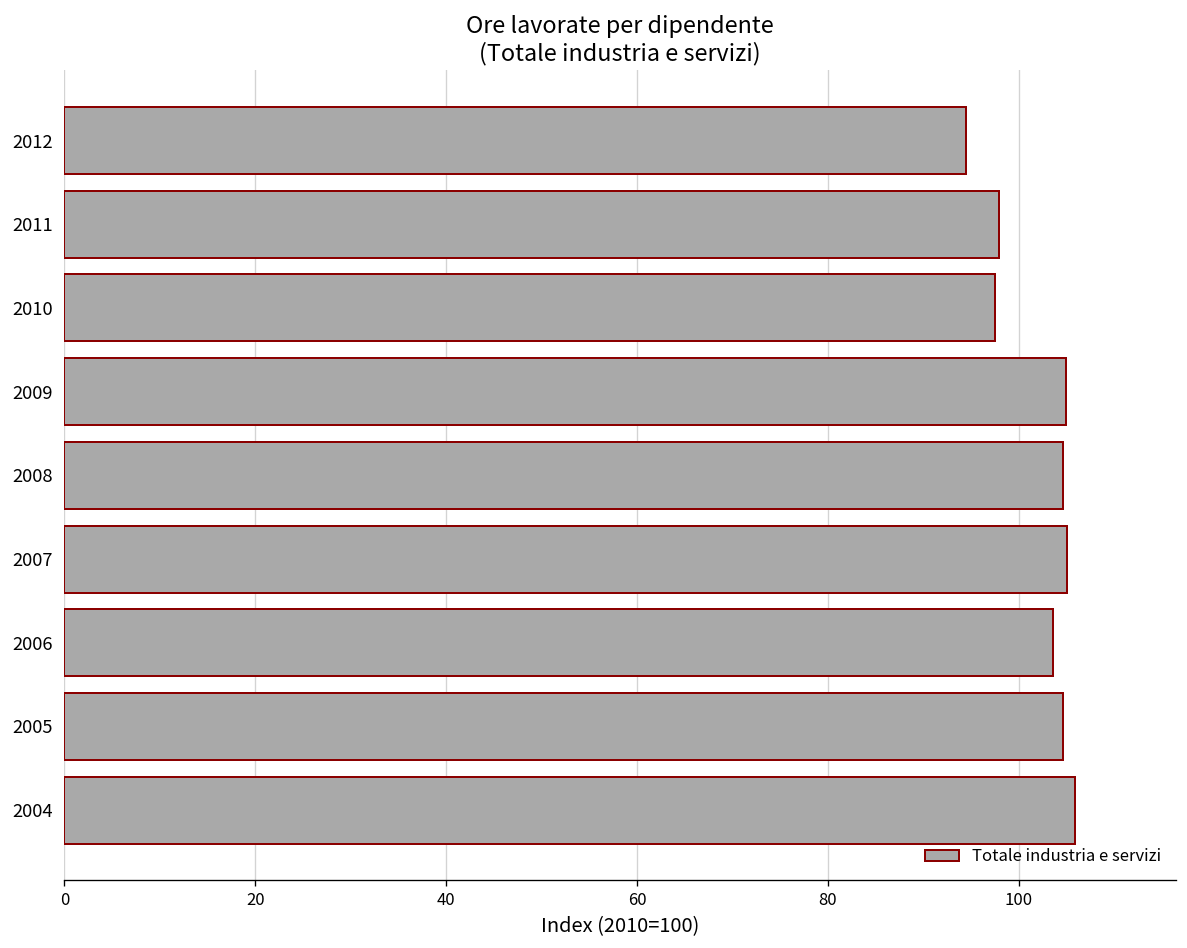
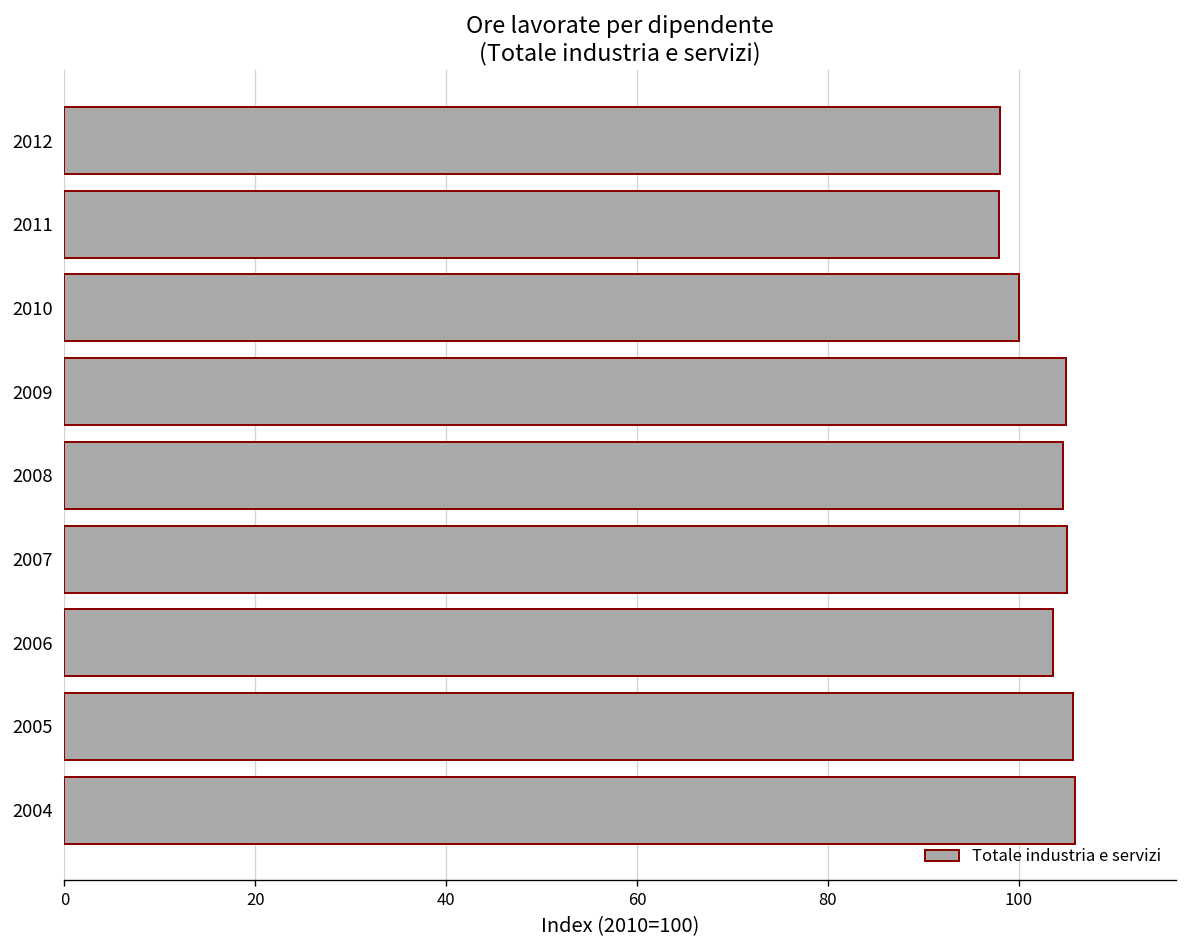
  {
-   "2012": 95,
+   "2012": 98,
    "2011": 98,
-   "2010": 98,
+   "2010": 100,
    "2009": 105,
    "2008": 105,
    "2007": 105,
    "2006": 104,
-   "2005": 105,
+   "2005": 106,
    "2004": 106
  }
